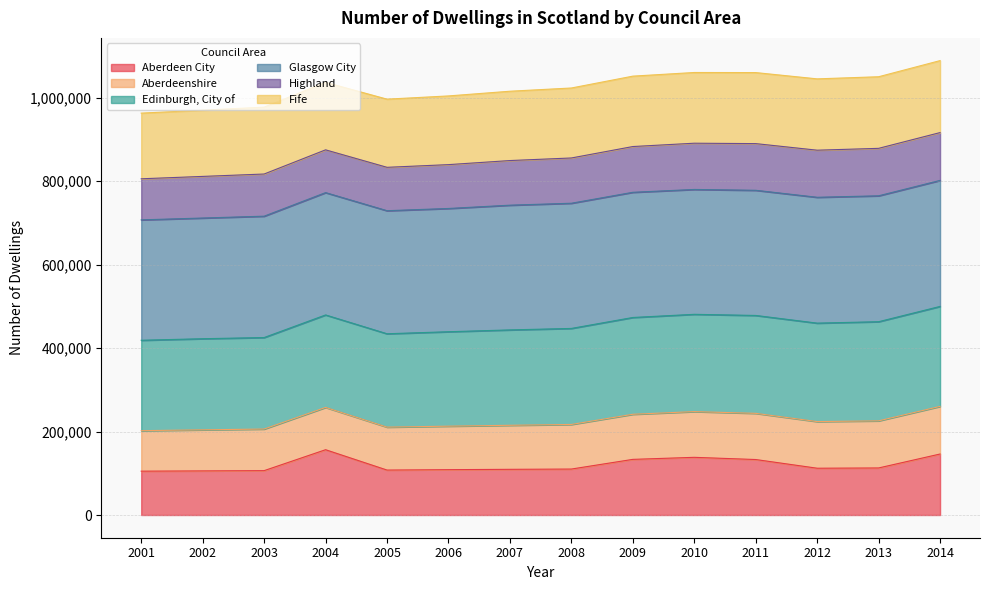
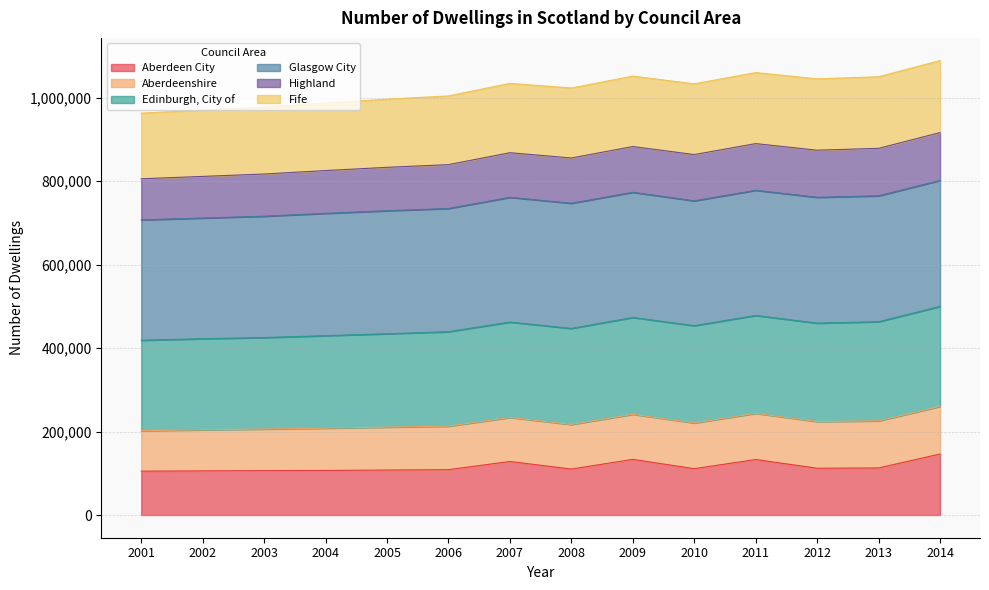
  {
    "Aberdeen City": {
      "2001": "110,000",
      "2002": "110,000",
      "2003": "110,000",
-     "2004": "160,000",
+     "2004": "110,000",
      "2005": "110,000",
      "2006": "110,000",
-     "2007": "110,000",
+     "2007": "130,000",
      "2008": "110,000",
      "2009": "130,000",
-     "2010": "140,000",
+     "2010": "110,000",
      "2011": "130,000",
      "2012": "110,000",
      "2013": "110,000",
      "2014": "150,000"
    }
  }
